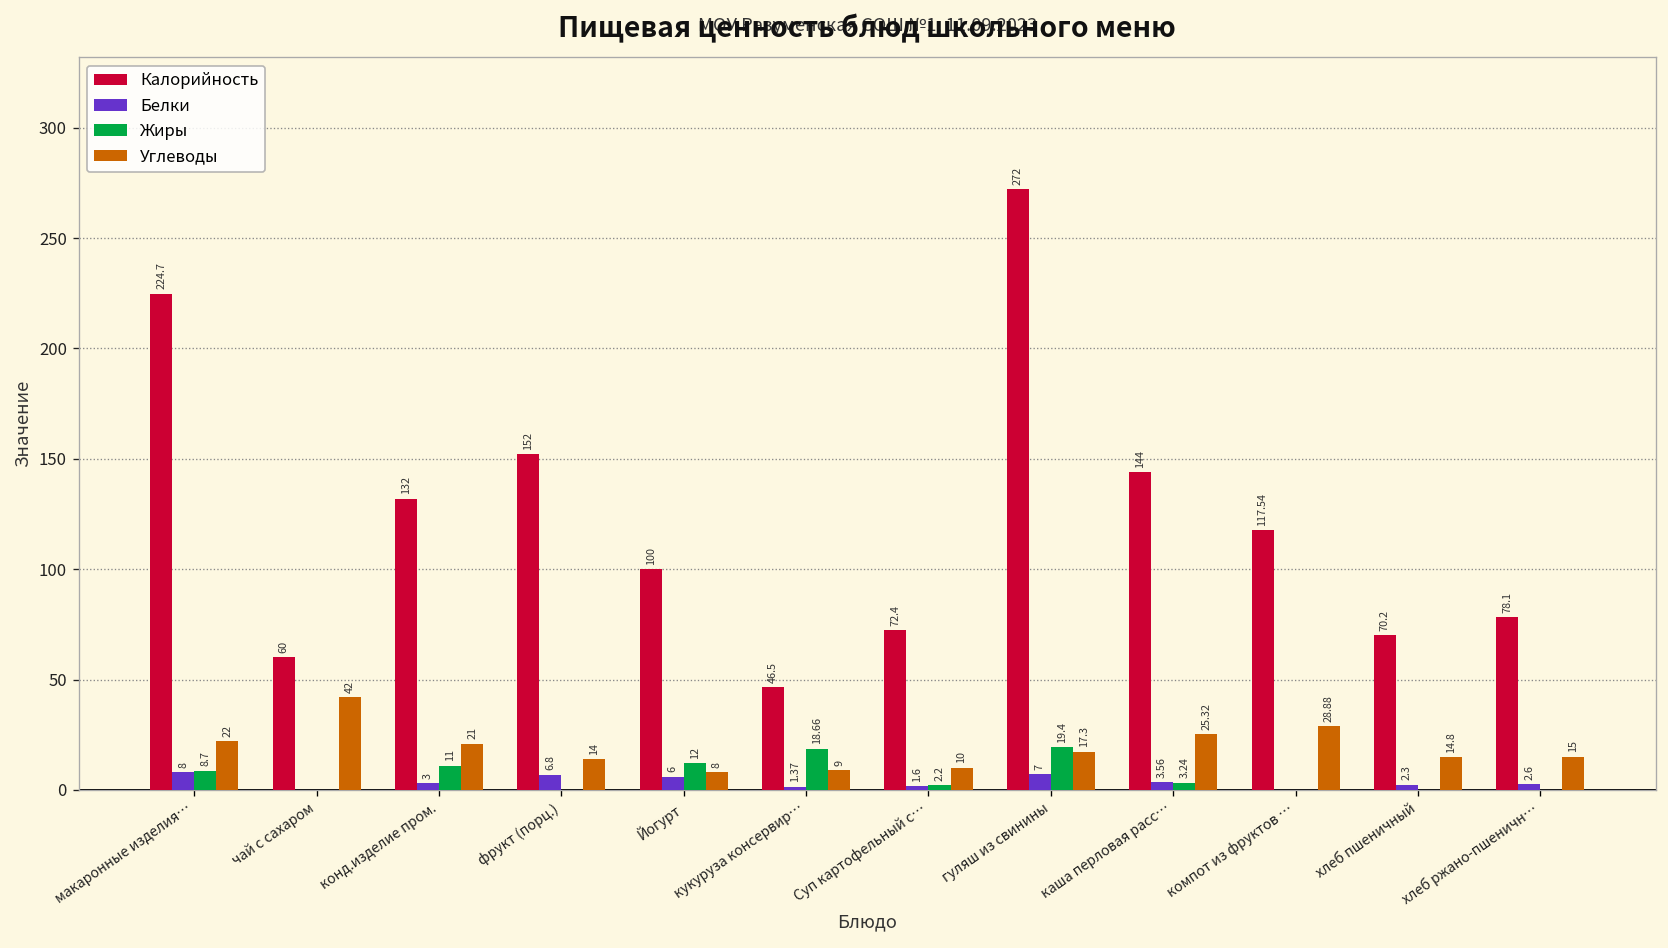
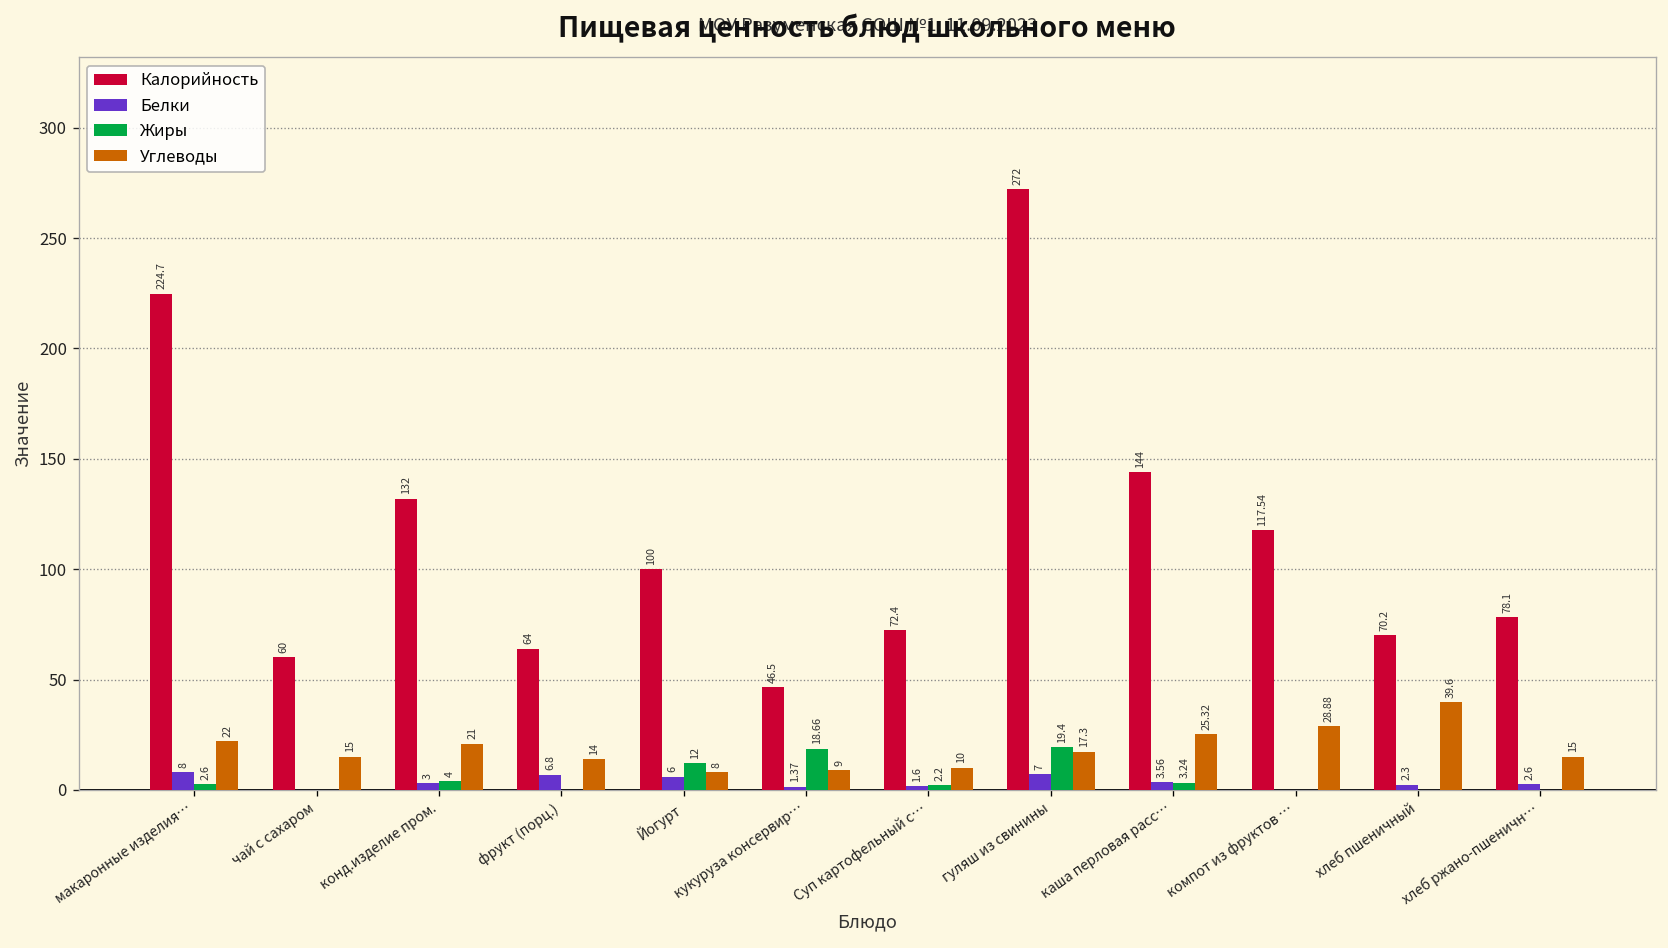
  {
    "Калорийность": {
      "макаронные изделия…": 224.7,
      "чай с сахаром": 60,
      "конд.изделие пром.": 132,
-     "фрукт (порц.)": 152,
+     "фрукт (порц.)": 64,
      "Йогурт": 100,
      "кукуруза консервир…": 46.5,
      "Суп картофельный с…": 72.4,
      "гуляш из свинины": 272,
      "каша перловая расс…": 144,
      "компот из фруктов …": 117.54,
      "хлеб пшеничный": 70.2,
      "хлеб ржано-пшеничн…": 78.1
    },
    "Белки": {
      "макаронные изделия…": 8,
      "конд.изделие пром.": 3,
      "фрукт (порц.)": 6.8,
      "Йогурт": 6,
      "кукуруза консервир…": 1.37,
      "Суп картофельный с…": 1.6,
      "гуляш из свинины": 7,
      "каша перловая расс…": 3.56,
      "хлеб пшеничный": 2.3,
      "хлеб ржано-пшеничн…": 2.6
    },
    "Жиры": {
-     "макаронные изделия…": 8.7,
-     "конд.изделие пром.": 11,
+     "макаронные изделия…": 2.6,
+     "конд.изделие пром.": 4,
      "Йогурт": 12,
      "кукуруза консервир…": 18.66,
      "Суп картофельный с…": 2.2,
      "гуляш из свинины": 19.4,
      "каша перловая расс…": 3.24
    },
    "Углеводы": {
      "макаронные изделия…": 22,
-     "чай с сахаром": 42,
+     "чай с сахаром": 15,
      "конд.изделие пром.": 21,
      "фрукт (порц.)": 14,
      "Йогурт": 8,
      "кукуруза консервир…": 9,
      "Суп картофельный с…": 10,
      "гуляш из свинины": 17.3,
      "каша перловая расс…": 25.32,
      "компот из фруктов …": 28.88,
-     "хлеб пшеничный": 14.8,
+     "хлеб пшеничный": 39.6,
      "хлеб ржано-пшеничн…": 15
    }
  }
